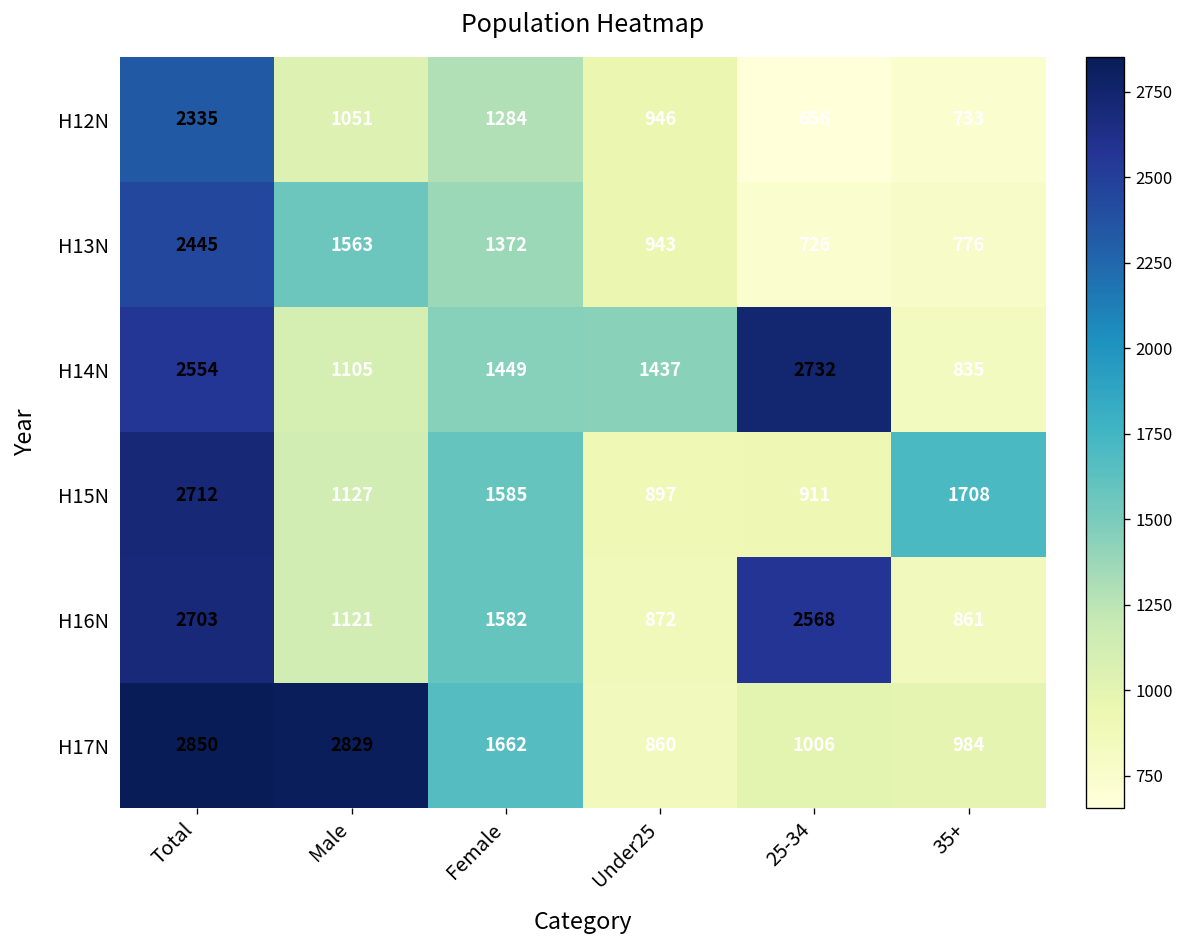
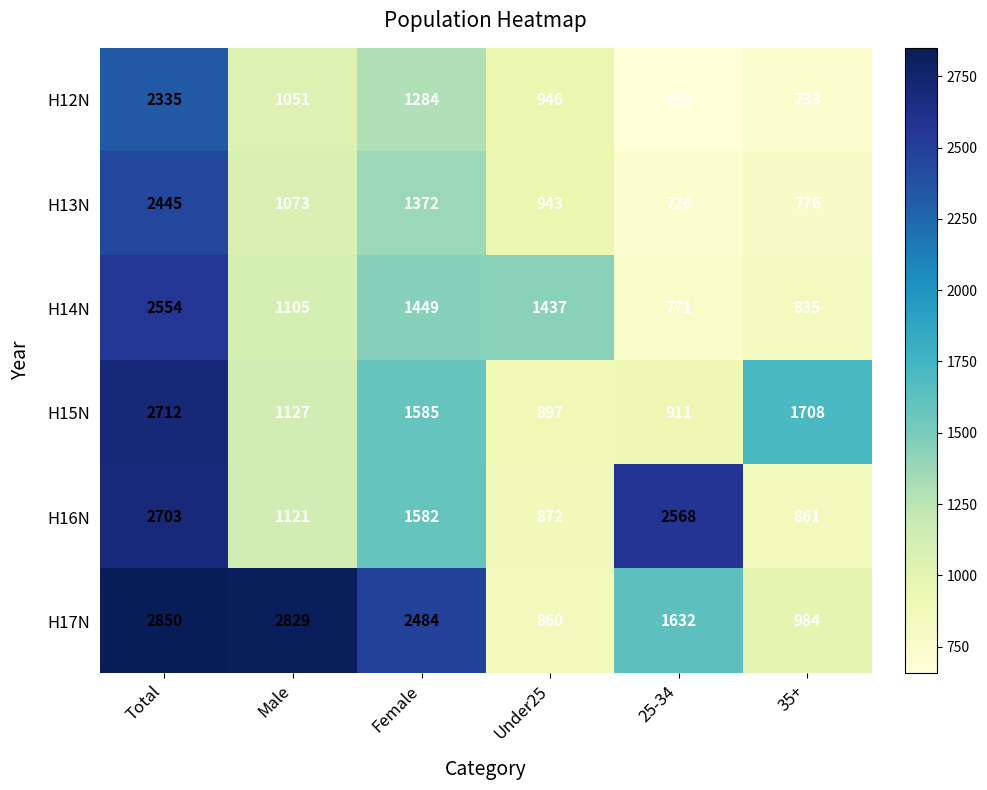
  {
    "H12N": {
      "Total": 2335,
      "Male": 1051,
      "Female": 1284,
      "Under25": 946,
      "35+": 733
    },
    "H13N": {
      "Total": 2445,
-     "Male": 1563,
+     "Male": 1073,
      "Female": 1372,
      "Under25": 943,
      "25-34": 726,
      "35+": 776
    },
    "H14N": {
      "Total": 2554,
      "Male": 1105,
      "Female": 1449,
      "Under25": 1437,
-     "25-34": 2732,
+     "25-34": 771,
      "35+": 835
    },
    "H15N": {
      "Total": 2712,
      "Male": 1127,
      "Female": 1585,
      "Under25": 897,
      "25-34": 911,
      "35+": 1708
    },
    "H16N": {
      "Total": 2703,
      "Male": 1121,
      "Female": 1582,
      "Under25": 872,
      "25-34": 2568,
      "35+": 861
    },
    "H17N": {
      "Total": 2850,
      "Male": 2829,
-     "Female": 1662,
+     "Female": 2484,
      "Under25": 860,
-     "25-34": 1006,
+     "25-34": 1632,
      "35+": 984
    }
  }
